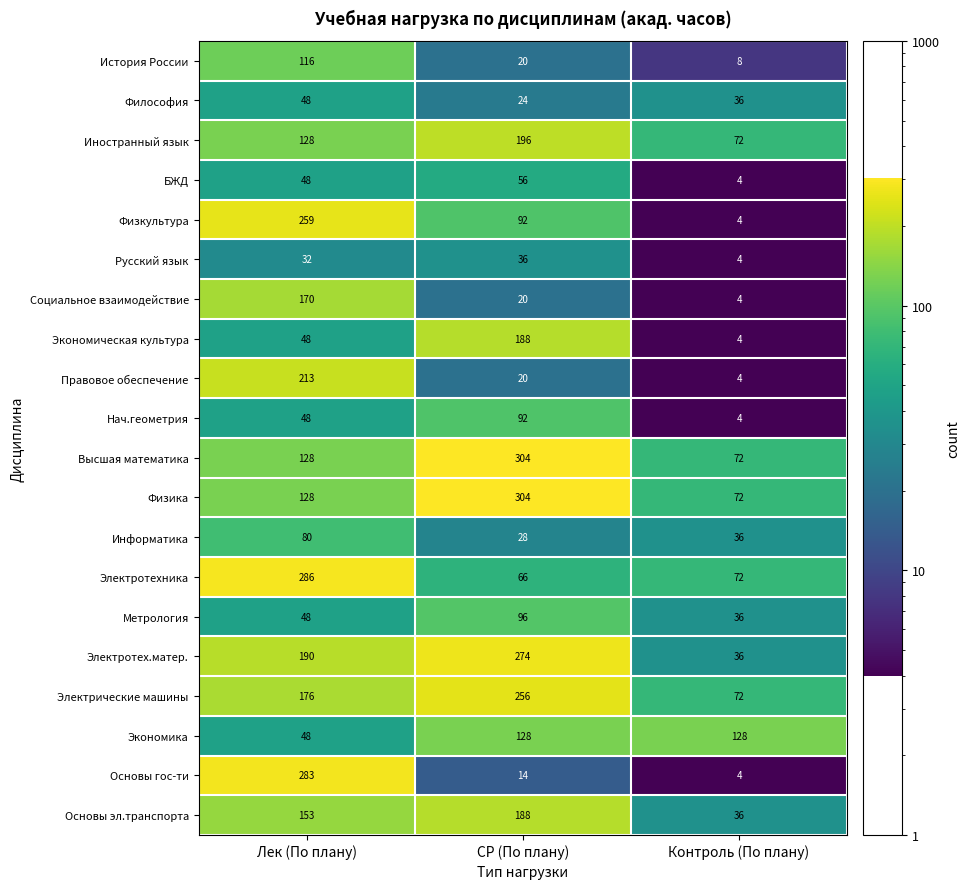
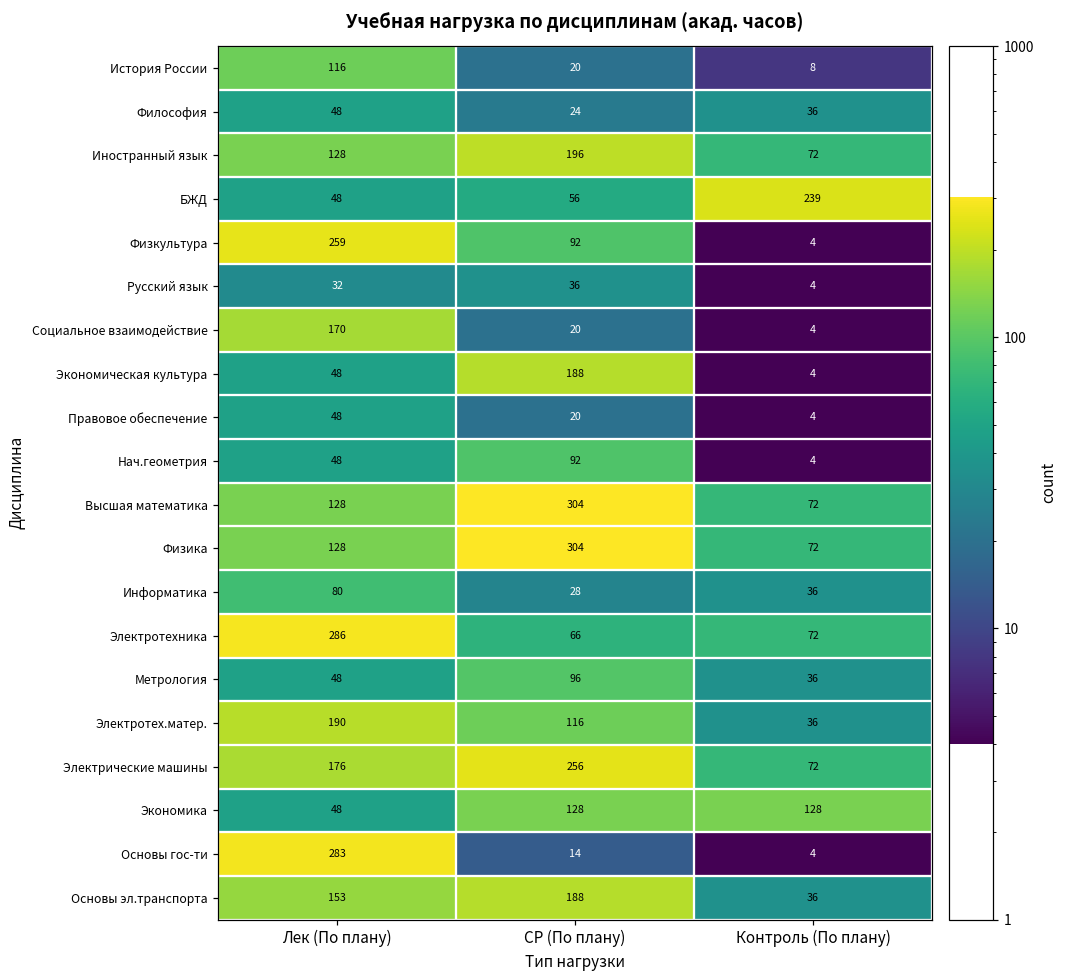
  {
    "История России": {
      "Лек (По плану)": 116,
      "СР (По плану)": 20,
      "Контроль (По плану)": 8
    },
    "Философия": {
      "Лек (По плану)": 48,
      "СР (По плану)": 24,
      "Контроль (По плану)": 36
    },
    "Иностранный язык": {
      "Лек (По плану)": 128,
      "СР (По плану)": 196,
      "Контроль (По плану)": 72
    },
    "БЖД": {
      "Лек (По плану)": 48,
      "СР (По плану)": 56,
-     "Контроль (По плану)": 4
+     "Контроль (По плану)": 239
    },
    "Физкультура": {
      "Лек (По плану)": 259,
      "СР (По плану)": 92,
      "Контроль (По плану)": 4
    },
    "Русский язык": {
      "Лек (По плану)": 32,
      "СР (По плану)": 36,
      "Контроль (По плану)": 4
    },
    "Социальное взаимодействие": {
      "Лек (По плану)": 170,
      "СР (По плану)": 20,
      "Контроль (По плану)": 4
    },
    "Экономическая культура": {
      "Лек (По плану)": 48,
      "СР (По плану)": 188,
      "Контроль (По плану)": 4
    },
    "Правовое обеспечение": {
-     "Лек (По плану)": 213,
+     "Лек (По плану)": 48,
      "СР (По плану)": 20,
      "Контроль (По плану)": 4
    },
    "Нач.геометрия": {
      "Лек (По плану)": 48,
      "СР (По плану)": 92,
      "Контроль (По плану)": 4
    },
    "Высшая математика": {
      "Лек (По плану)": 128,
      "СР (По плану)": 304,
      "Контроль (По плану)": 72
    },
    "Физика": {
      "Лек (По плану)": 128,
      "СР (По плану)": 304,
      "Контроль (По плану)": 72
    },
    "Информатика": {
      "Лек (По плану)": 80,
      "СР (По плану)": 28,
      "Контроль (По плану)": 36
    },
    "Электротехника": {
      "Лек (По плану)": 286,
      "СР (По плану)": 66,
      "Контроль (По плану)": 72
    },
    "Метрология": {
      "Лек (По плану)": 48,
      "СР (По плану)": 96,
      "Контроль (По плану)": 36
    },
    "Электротех.матер.": {
      "Лек (По плану)": 190,
-     "СР (По плану)": 274,
+     "СР (По плану)": 116,
      "Контроль (По плану)": 36
    },
    "Электрические машины": {
      "Лек (По плану)": 176,
      "СР (По плану)": 256,
      "Контроль (По плану)": 72
    },
    "Экономика": {
      "Лек (По плану)": 48,
      "СР (По плану)": 128,
      "Контроль (По плану)": 128
    },
    "Основы гос-ти": {
      "Лек (По плану)": 283,
      "СР (По плану)": 14,
      "Контроль (По плану)": 4
    },
    "Основы эл.транспорта": {
      "Лек (По плану)": 153,
      "СР (По плану)": 188,
      "Контроль (По плану)": 36
    }
  }
